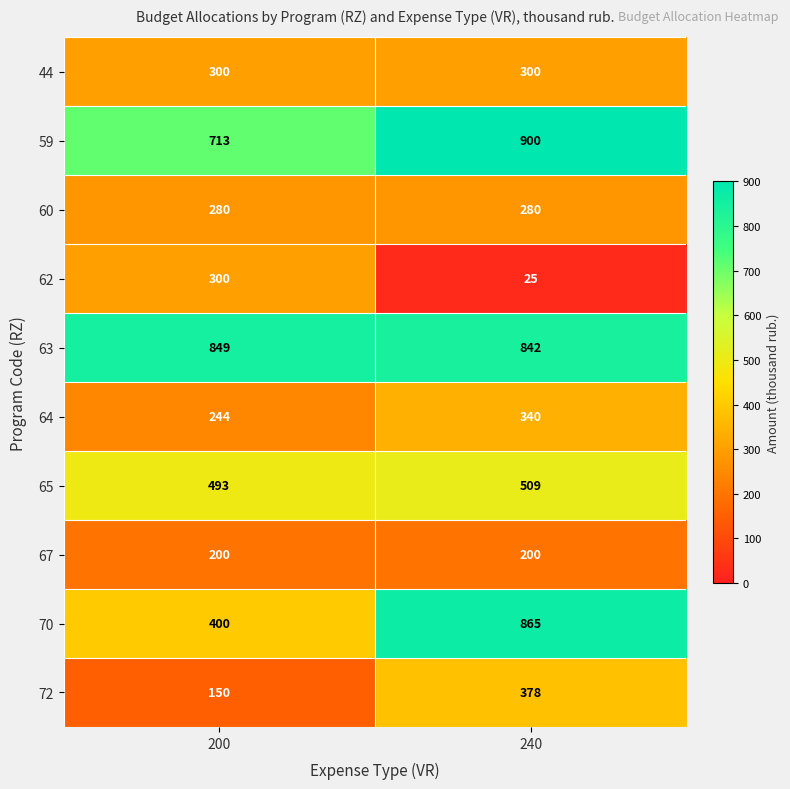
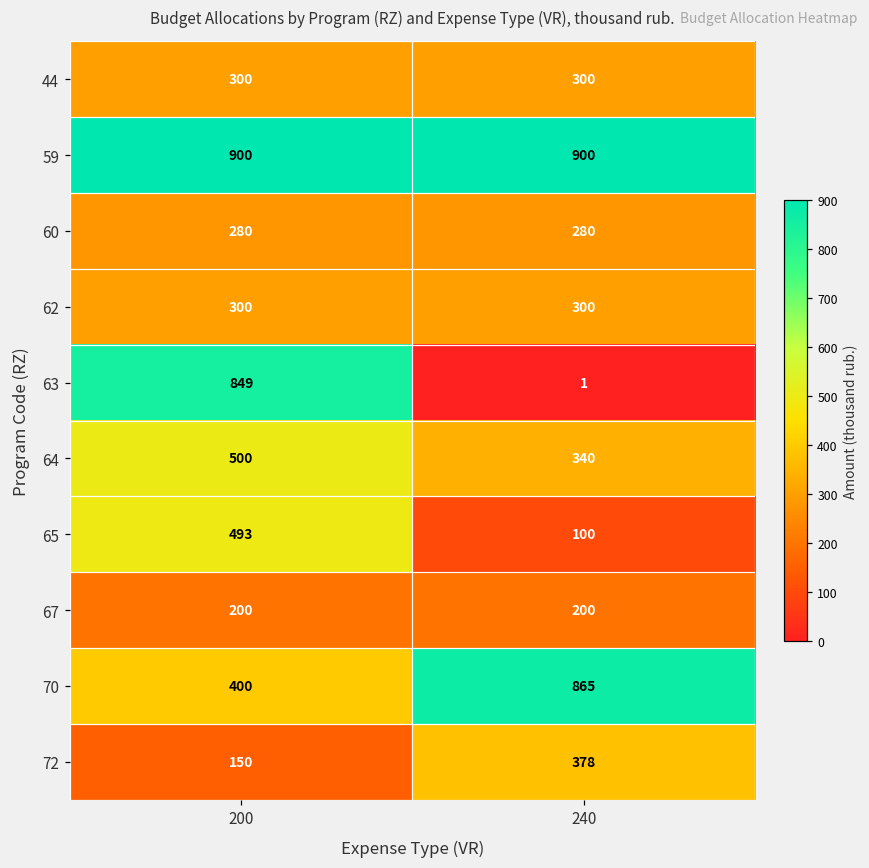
  {
    "44": {
      "200": 300,
      "240": 300
    },
    "59": {
-     "200": 713,
+     "200": 900,
      "240": 900
    },
    "60": {
      "200": 280,
      "240": 280
    },
    "62": {
      "200": 300,
-     "240": 25
+     "240": 300
    },
    "63": {
      "200": 849,
-     "240": 842
+     "240": 1
    },
    "64": {
-     "200": 244,
+     "200": 500,
      "240": 340
    },
    "65": {
      "200": 493,
-     "240": 509
+     "240": 100
    },
    "67": {
      "200": 200,
      "240": 200
    },
    "70": {
      "200": 400,
      "240": 865
    },
    "72": {
      "200": 150,
      "240": 378
    }
  }
